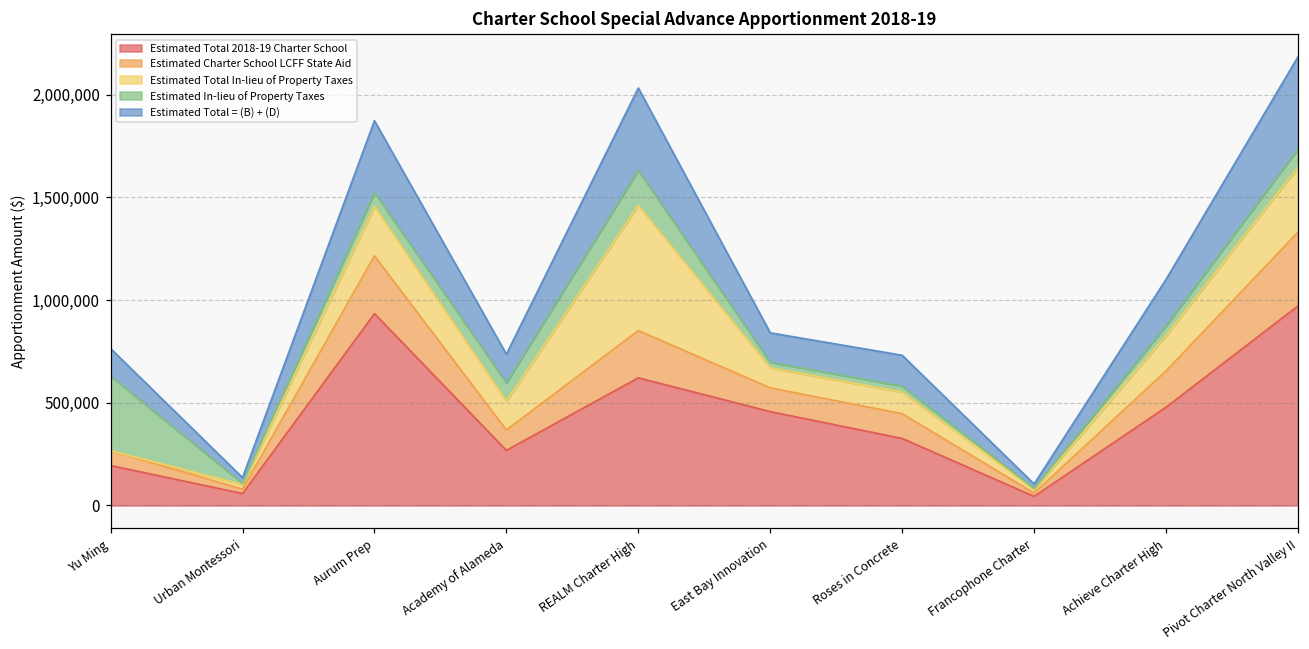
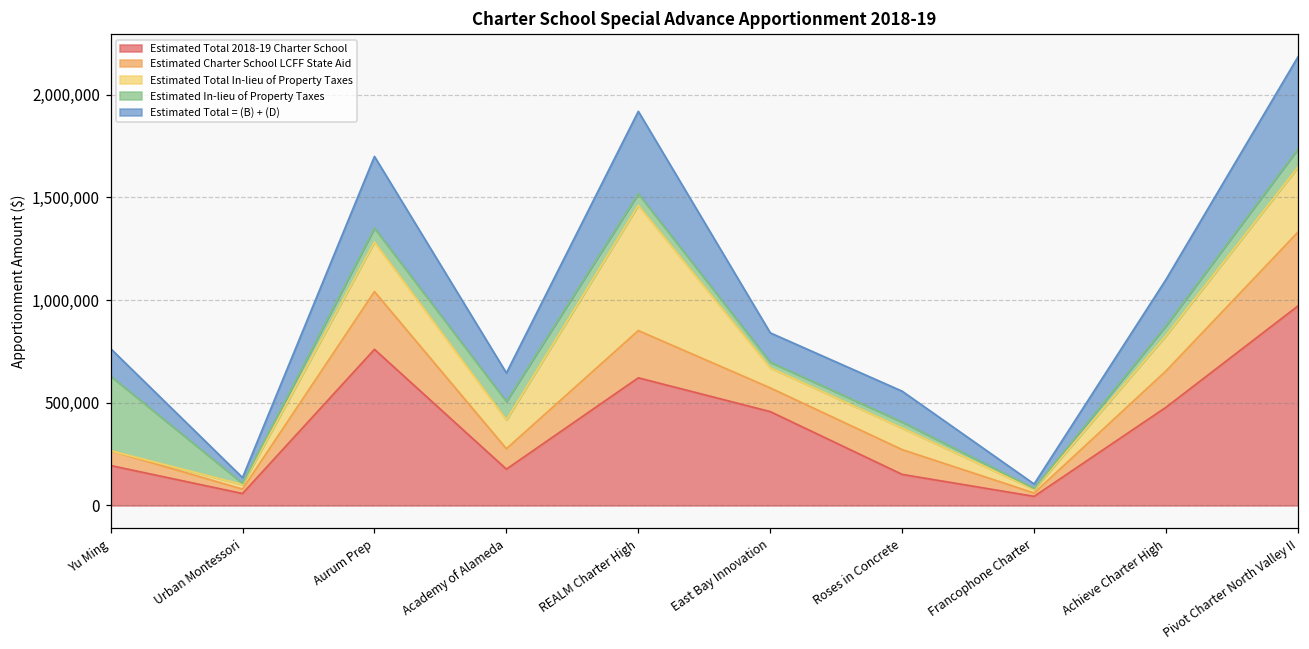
  {
    "Estimated Total 2018-19 Charter School": {
      "Yu Ming": "190,000",
      "Urban Montessori": "60,000",
-     "Aurum Prep": "930,000",
-     "Academy of Alameda": "270,000",
+     "Aurum Prep": "760,000",
+     "Academy of Alameda": "180,000",
      "REALM Charter High": "620,000",
      "East Bay Innovation": "460,000",
-     "Roses in Concrete": "330,000",
+     "Roses in Concrete": "150,000",
      "Francophone Charter": "40,000",
      "Achieve Charter High": "480,000",
      "Pivot Charter North Valley II": "970,000"
    },
    "Estimated In-lieu of Property Taxes": {
      "Yu Ming": "360,000",
      "Aurum Prep": "70,000",
      "Academy of Alameda": "90,000",
-     "REALM Charter High": "170,000",
+     "REALM Charter High": "60,000",
      "East Bay Innovation": "30,000",
      "Roses in Concrete": "30,000",
      "Achieve Charter High": "50,000",
      "Pivot Charter North Valley II": "90,000"
    },
    "Estimated Total = (B) + (D)": {
      "Yu Ming": "130,000",
      "Urban Montessori": "30,000",
      "Aurum Prep": "350,000",
      "Academy of Alameda": "140,000",
      "REALM Charter High": "400,000",
      "East Bay Innovation": "140,000",
      "Roses in Concrete": "150,000",
      "Francophone Charter": "20,000",
      "Achieve Charter High": "230,000",
      "Pivot Charter North Valley II": "450,000"
    }
  }
